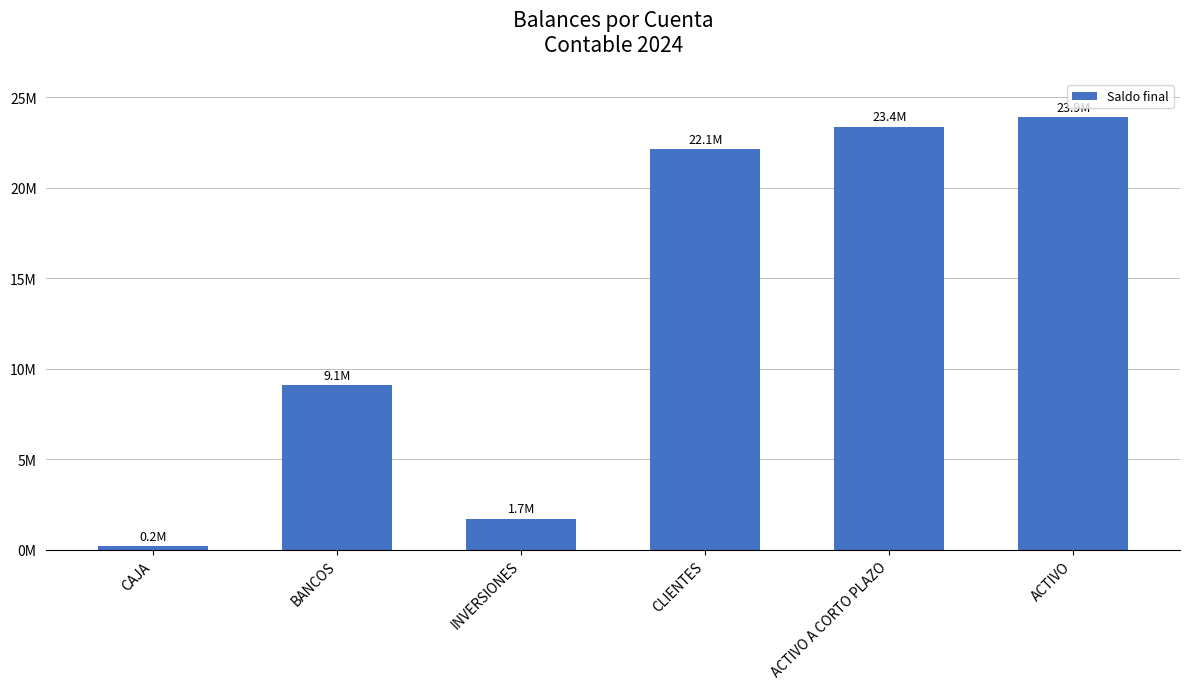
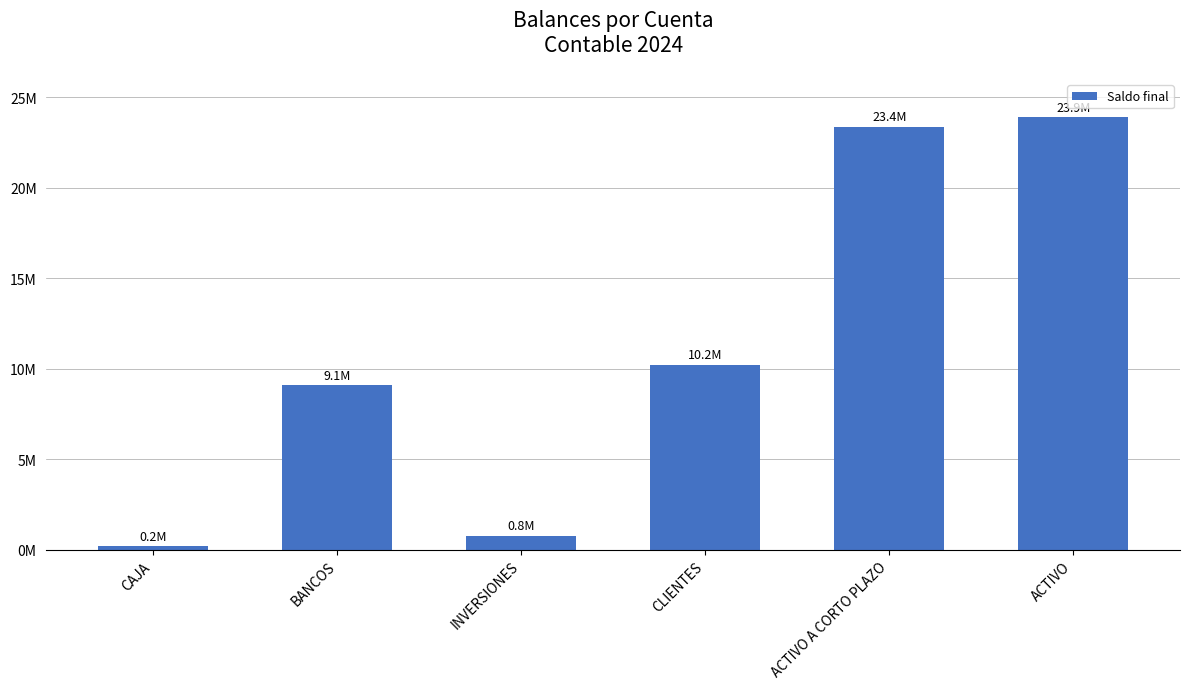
  {
    "CAJA": "0.2M",
    "BANCOS": "9.1M",
-   "INVERSIONES": "1.7M",
-   "CLIENTES": "22.1M",
+   "INVERSIONES": "0.8M",
+   "CLIENTES": "10.2M",
    "ACTIVO A CORTO PLAZO": "23.4M"
  }
